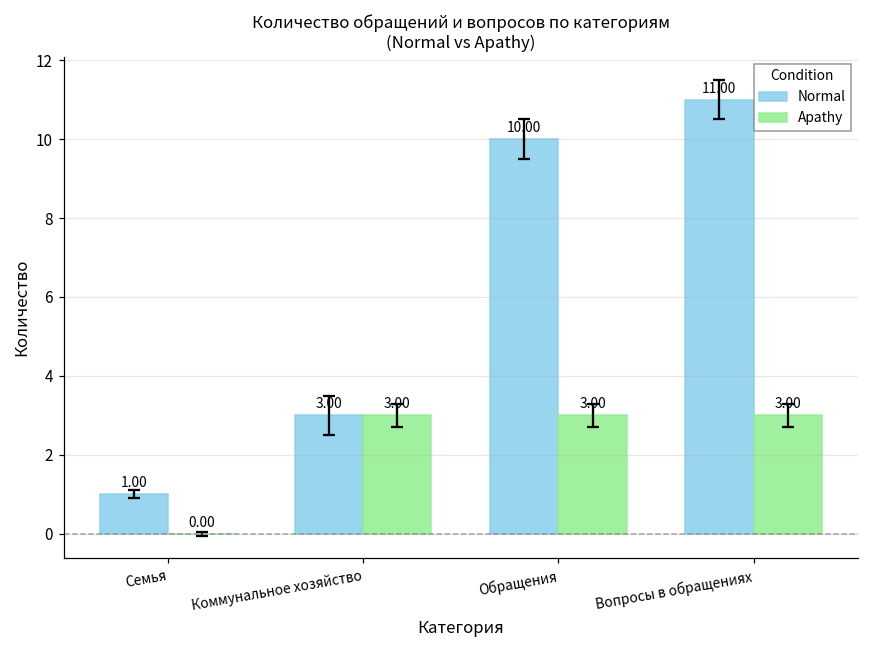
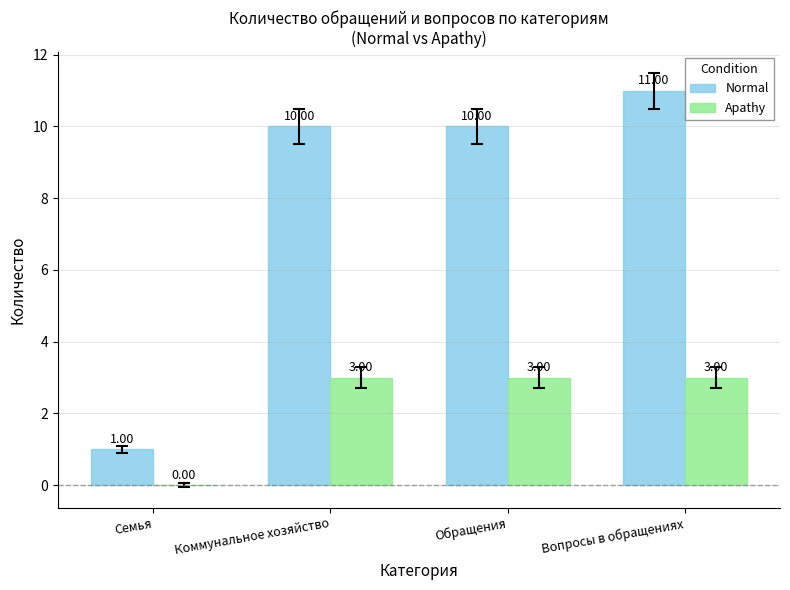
  {
    "Normal": {
-     "Коммунальное хозяйство": 3.00
+     "Коммунальное хозяйство": 10.00
    }
  }
